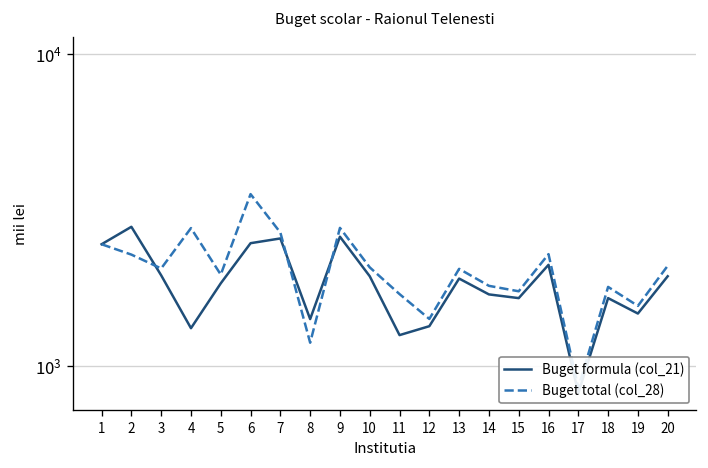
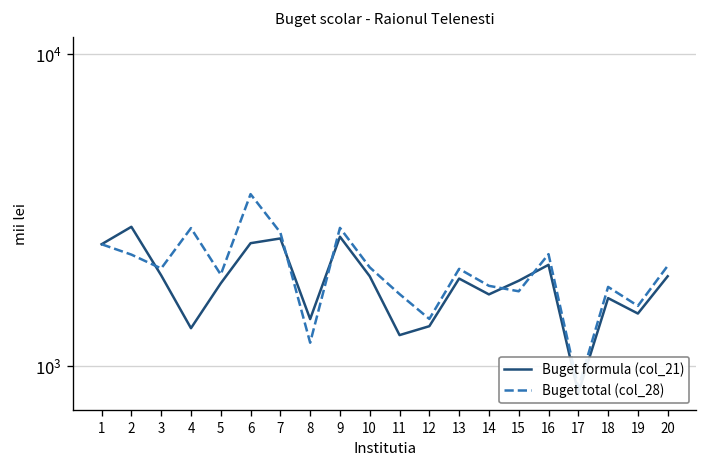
  {
    "Buget formula (col_21)": {
      "2": 2800,
      "3": 2000,
      "4": 1300,
      "5": 1800,
      "6": 2500,
      "7": 2600,
      "8": 1400,
      "9": 2600,
      "10": 1900,
      "11": 1300,
      "12": 1300,
      "13": 1900,
      "14": 1700,
-     "15": 1700,
+     "15": 1900,
      "16": 2100,
      "18": 1700,
      "19": 1500,
      "20": 1900
    },
    "Buget total (col_28)": {
      "2": 2300,
      "3": 2100,
      "4": 2800,
      "5": 2000,
      "6": 3600,
      "7": 2700,
      "8": 1200,
      "9": 2800,
      "10": 2100,
      "11": 1700,
      "12": 1400,
      "13": 2100,
      "14": 1800,
      "15": 1700,
      "16": 2300,
      "18": 1800,
      "19": 1600,
      "20": 2100
    }
  }
